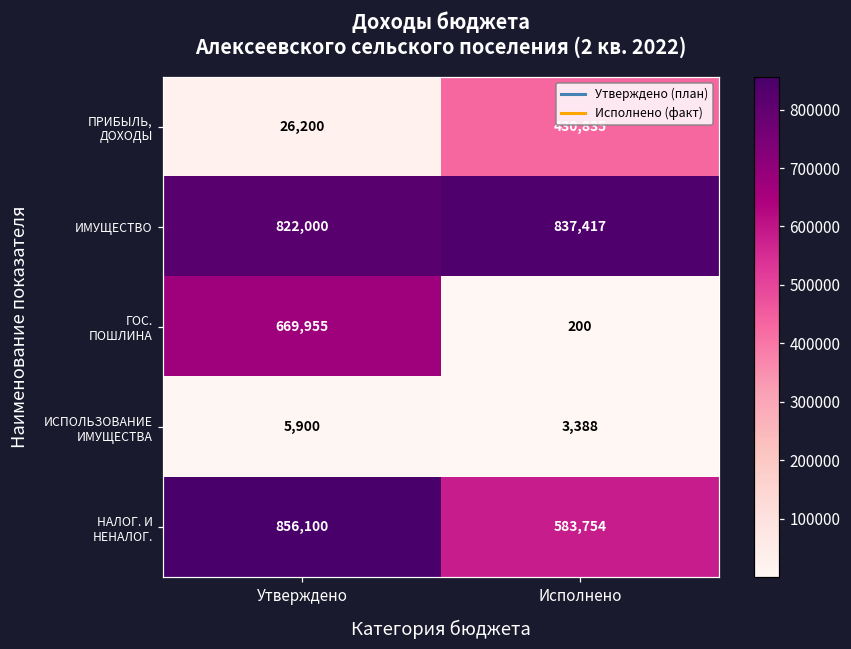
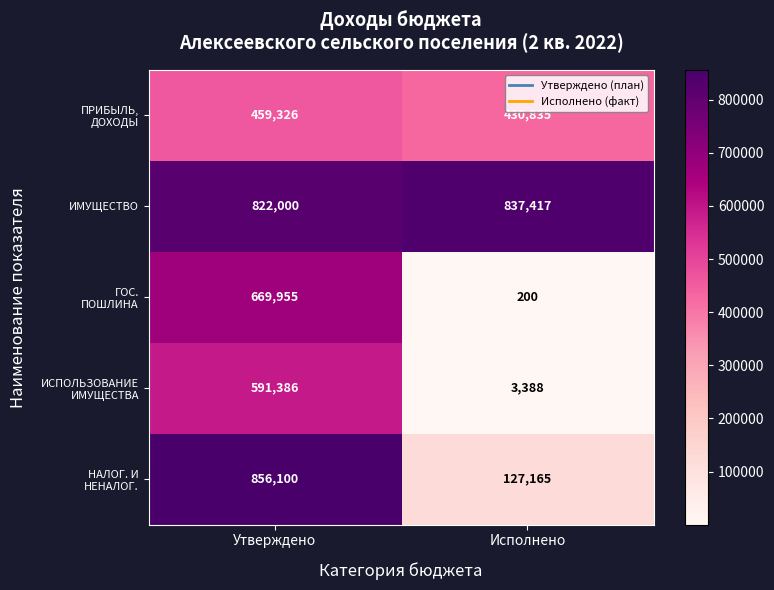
  {
    "ПРИБЫЛЬ, ДОХОДЫ": {
-     "Утверждено": "26,200"
+     "Утверждено": "459,326"
    },
    "ИМУЩЕСТВО": {
      "Утверждено": "822,000",
      "Исполнено": "837,417"
    },
    "ГОС. ПОШЛИНА": {
      "Утверждено": "669,955",
      "Исполнено": "200"
    },
    "ИСПОЛЬЗОВАНИЕ ИМУЩЕСТВА": {
-     "Утверждено": "5,900",
+     "Утверждено": "591,386",
      "Исполнено": "3,388"
    },
    "НАЛОГ. И НЕНАЛОГ.": {
      "Утверждено": "856,100",
-     "Исполнено": "583,754"
+     "Исполнено": "127,165"
    }
  }
